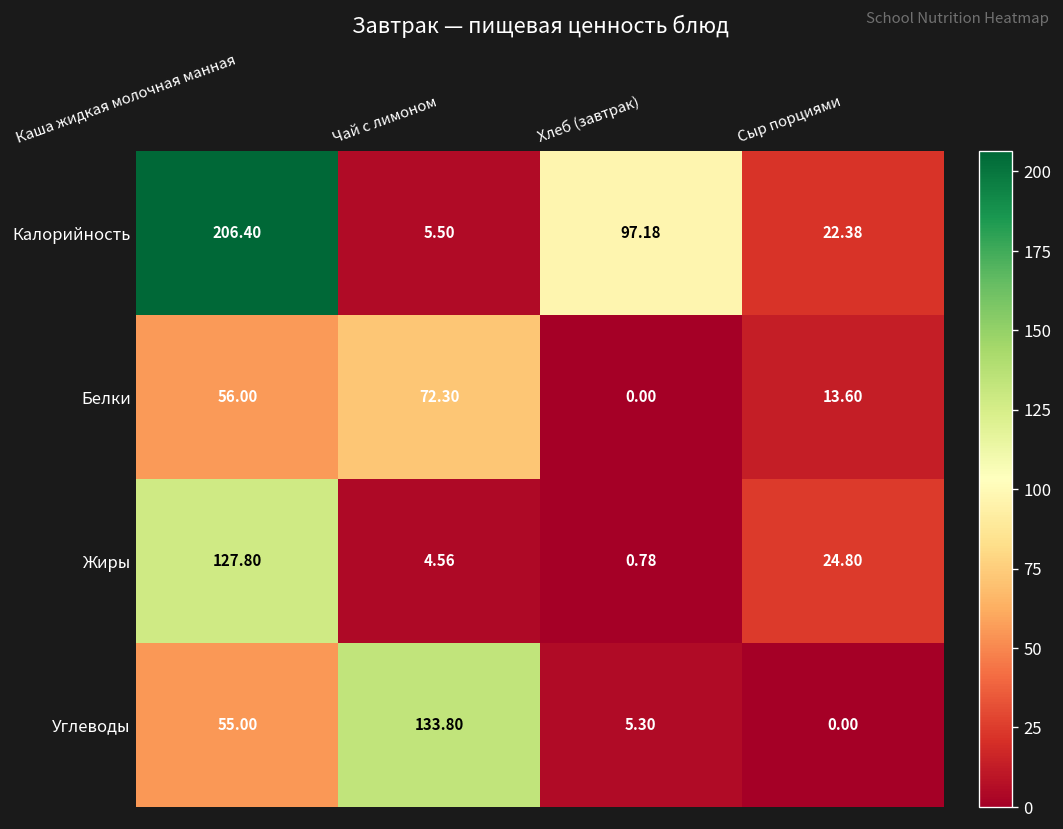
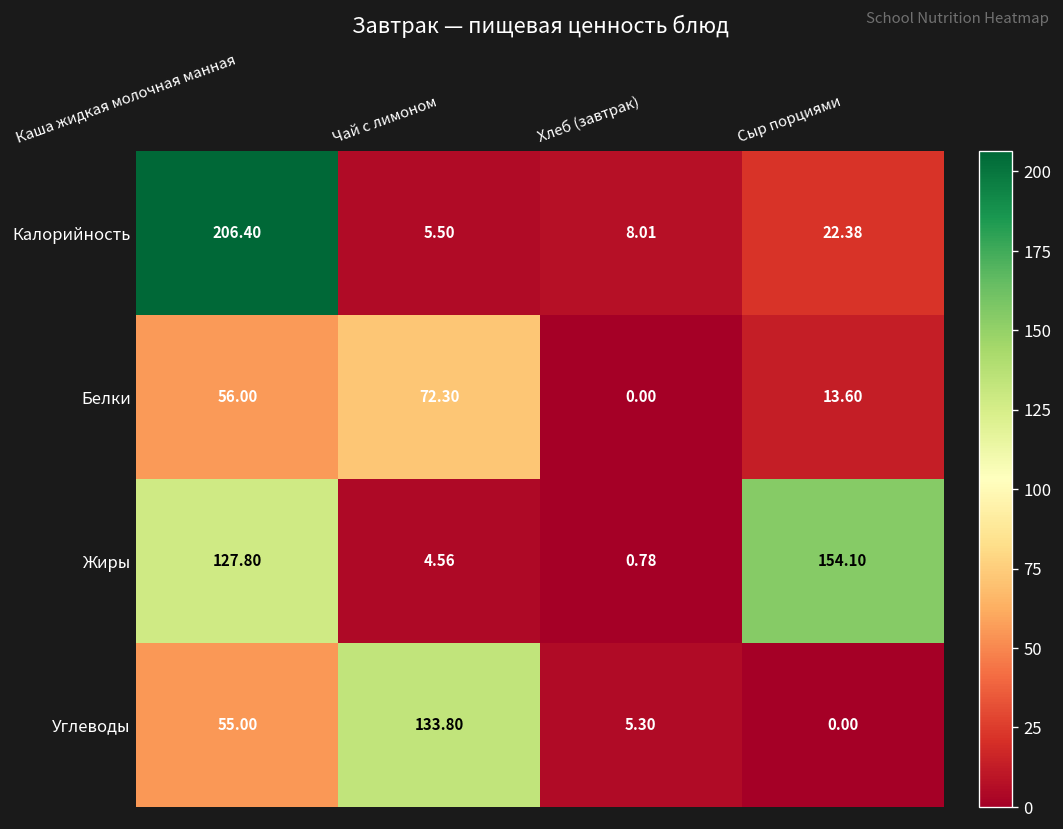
  {
    "Калорийность": {
      "Каша жидкая молочная манная": 206.40,
      "Чай с лимоном": 5.50,
-     "Хлеб (завтрак)": 97.18,
+     "Хлеб (завтрак)": 8.01,
      "Сыр порциями": 22.38
    },
    "Белки": {
      "Каша жидкая молочная манная": 56.00,
      "Чай с лимоном": 72.30,
      "Хлеб (завтрак)": 0.00,
      "Сыр порциями": 13.60
    },
    "Жиры": {
      "Каша жидкая молочная манная": 127.80,
      "Чай с лимоном": 4.56,
      "Хлеб (завтрак)": 0.78,
-     "Сыр порциями": 24.80
+     "Сыр порциями": 154.10
    },
    "Углеводы": {
      "Каша жидкая молочная манная": 55.00,
      "Чай с лимоном": 133.80,
      "Хлеб (завтрак)": 5.30,
      "Сыр порциями": 0.00
    }
  }
